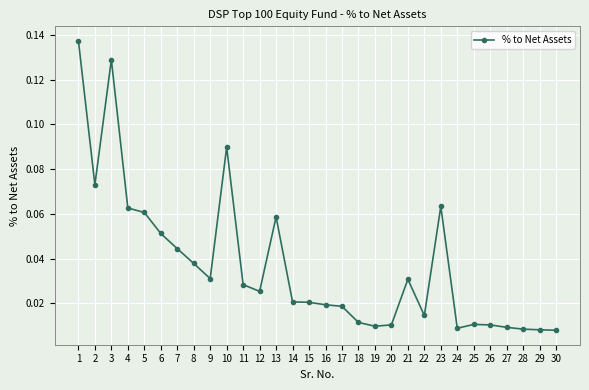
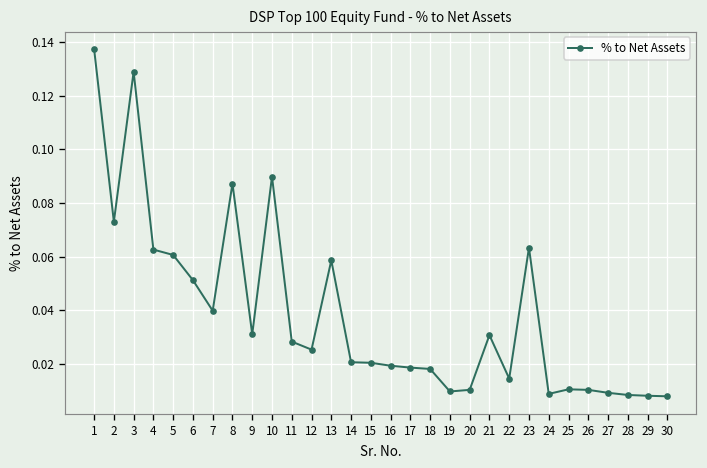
  {
    "1": 0.137,
    "2": 0.073,
    "3": 0.129,
    "4": 0.063,
    "5": 0.061,
    "6": 0.051,
-   "7": 0.044,
-   "8": 0.038,
+   "7": 0.040,
+   "8": 0.087,
    "9": 0.031,
    "10": 0.090,
    "11": 0.028,
    "12": 0.025,
    "13": 0.059,
    "14": 0.021,
    "15": 0.020,
    "16": 0.019,
    "17": 0.019,
-   "18": 0.011,
+   "18": 0.018,
    "19": 0.010,
    "20": 0.010,
    "21": 0.031,
    "22": 0.015,
    "23": 0.063,
    "24": 0.009,
    "25": 0.011,
    "26": 0.010,
    "27": 0.009,
    "28": 0.008,
    "29": 0.008,
    "30": 0.008
  }
